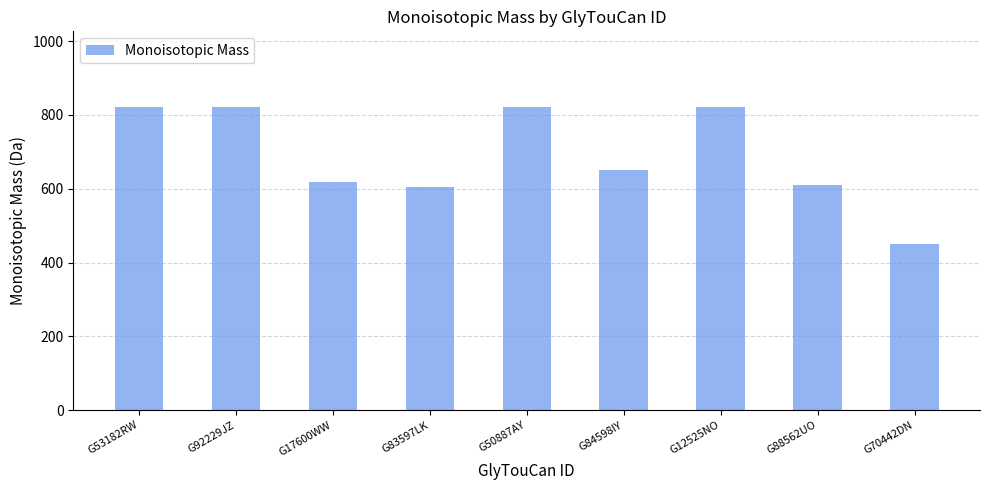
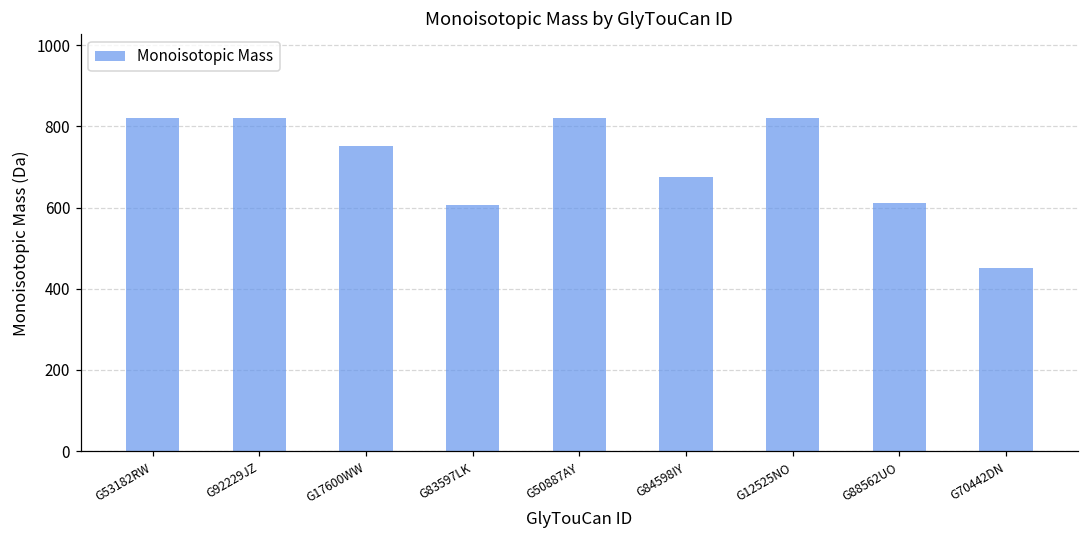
  {
    "G53182RW": 820,
    "G92229JZ": 820,
-   "G17600WW": 620,
+   "G17600WW": 750,
    "G83597LK": 610,
    "G50887AY": 820,
-   "G84598IY": 650,
+   "G84598IY": 680,
    "G12525NO": 820,
    "G88562UO": 610,
    "G70442DN": 450
  }
